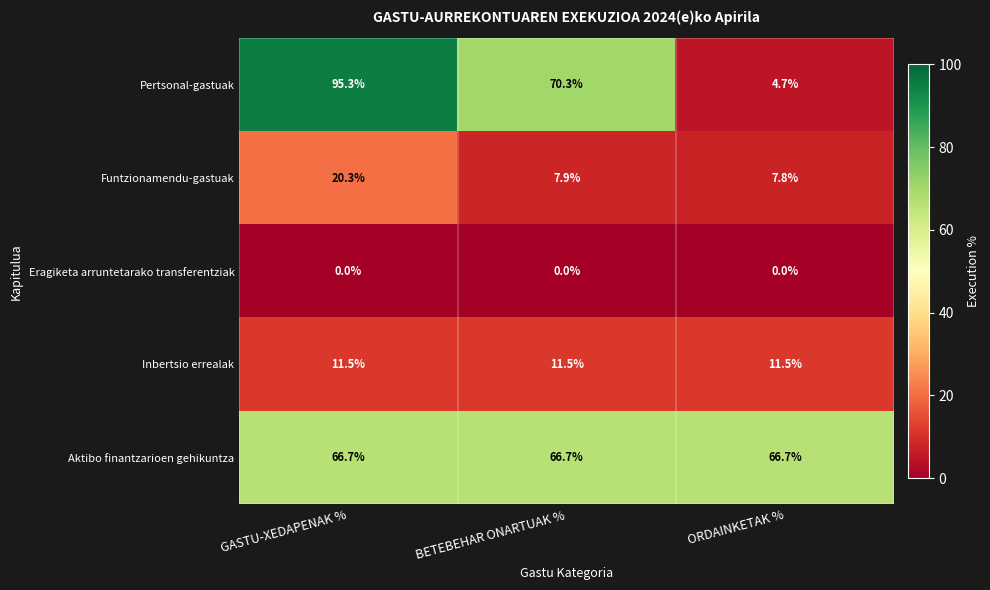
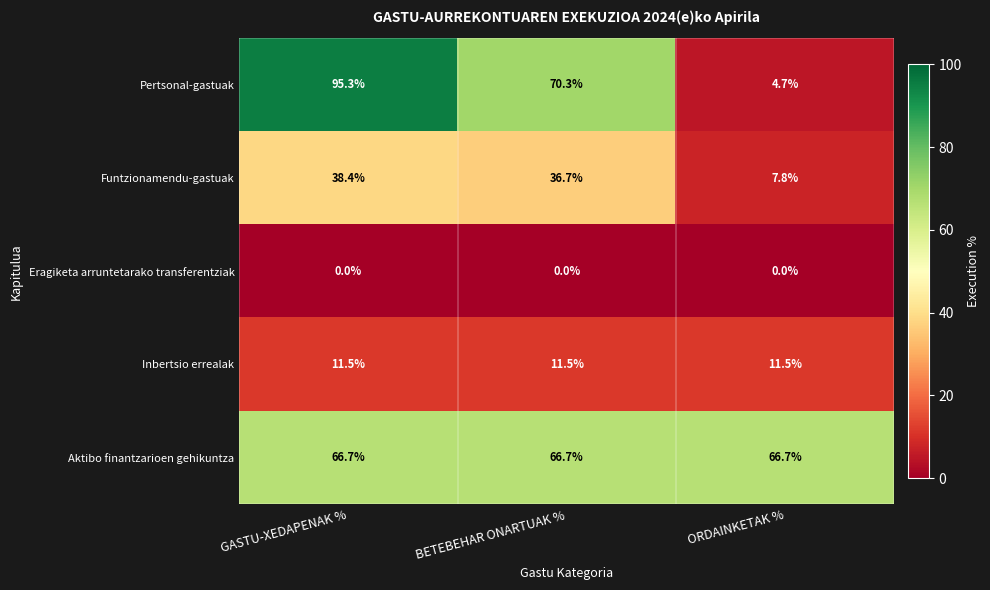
  {
    "Pertsonal-gastuak": {
      "GASTU-XEDAPENAK %": "95.3%",
      "BETEBEHAR ONARTUAK %": "70.3%",
      "ORDAINKETAK %": "4.7%"
    },
    "Funtzionamendu-gastuak": {
-     "GASTU-XEDAPENAK %": "20.3%",
-     "BETEBEHAR ONARTUAK %": "7.9%",
+     "GASTU-XEDAPENAK %": "38.4%",
+     "BETEBEHAR ONARTUAK %": "36.7%",
      "ORDAINKETAK %": "7.8%"
    },
    "Eragiketa arruntetarako transferentziak": {
      "GASTU-XEDAPENAK %": "0.0%",
      "BETEBEHAR ONARTUAK %": "0.0%",
      "ORDAINKETAK %": "0.0%"
    },
    "Inbertsio errealak": {
      "GASTU-XEDAPENAK %": "11.5%",
      "BETEBEHAR ONARTUAK %": "11.5%",
      "ORDAINKETAK %": "11.5%"
    },
    "Aktibo finantzarioen gehikuntza": {
      "GASTU-XEDAPENAK %": "66.7%",
      "BETEBEHAR ONARTUAK %": "66.7%",
      "ORDAINKETAK %": "66.7%"
    }
  }
